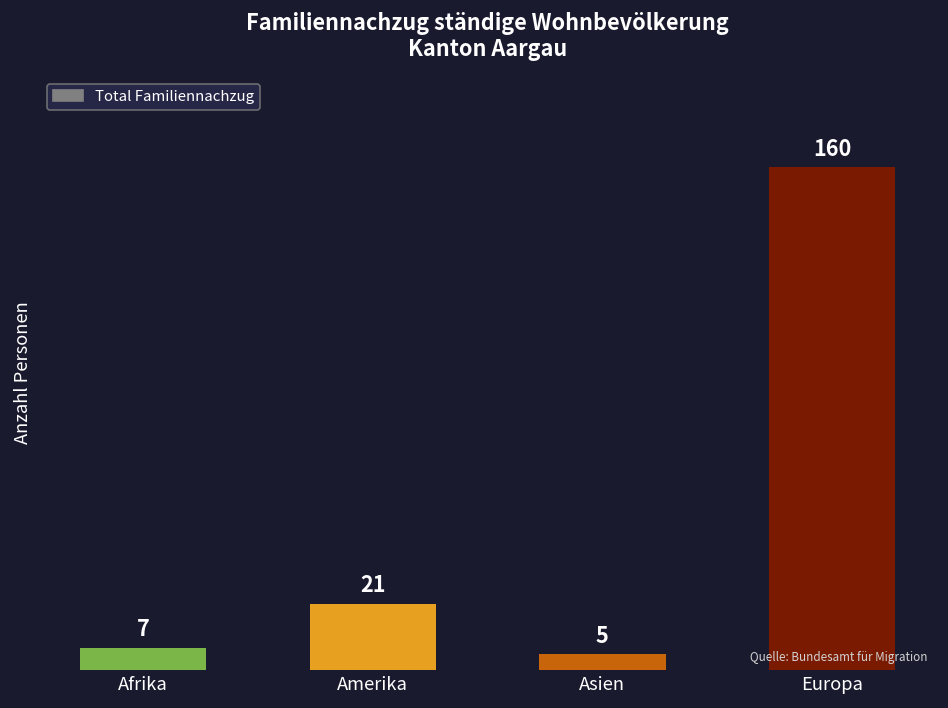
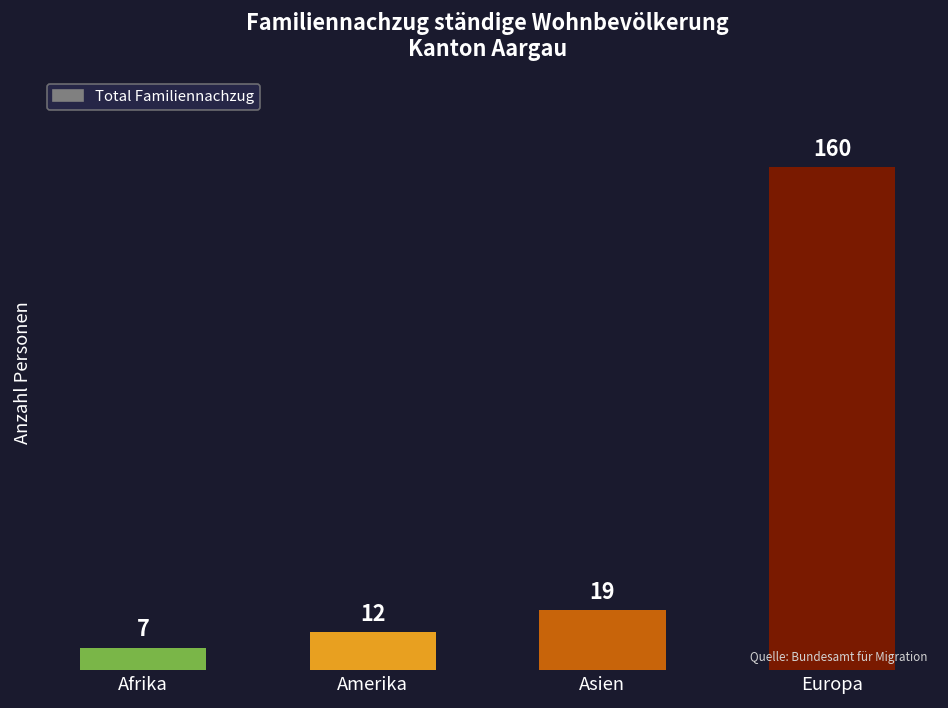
  {
    "Afrika": 7,
-   "Amerika": 21,
-   "Asien": 5,
+   "Amerika": 12,
+   "Asien": 19,
    "Europa": 160
  }
